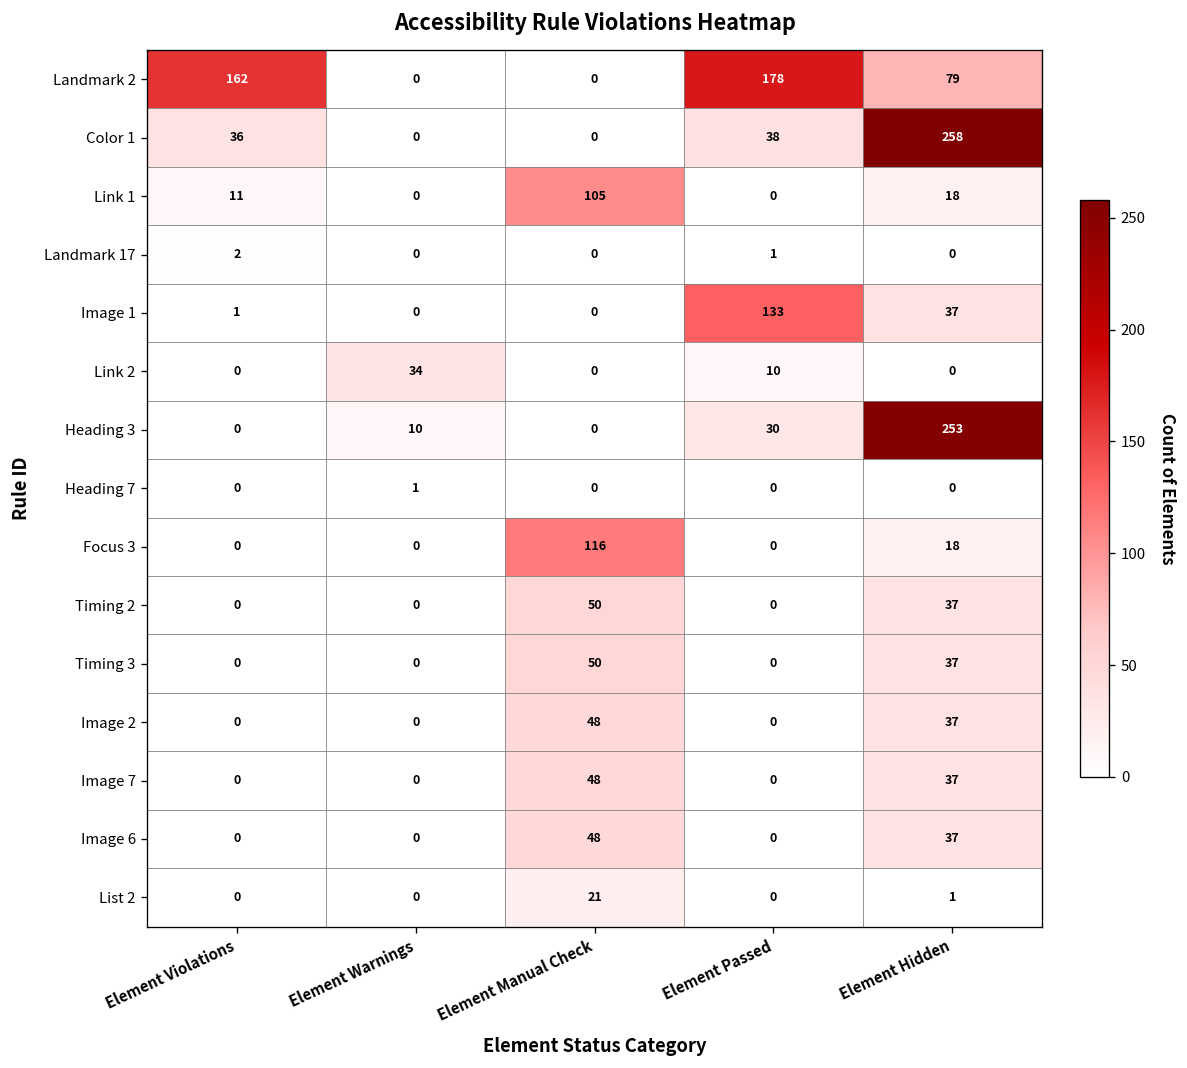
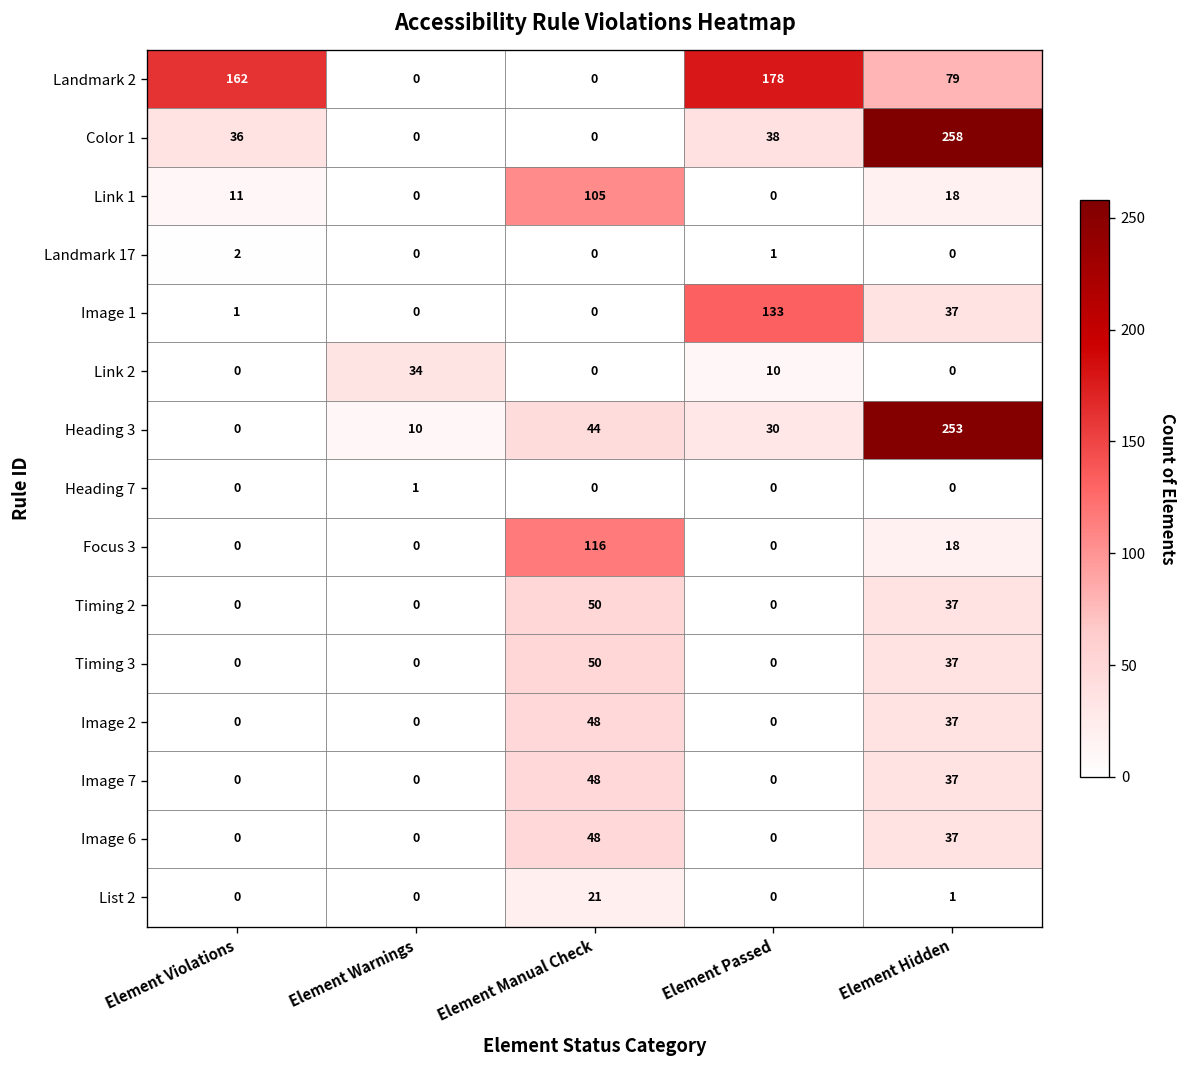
  {
    "Landmark 2": {
      "Element Violations": 162,
      "Element Warnings": 0,
      "Element Manual Check": 0,
      "Element Passed": 178,
      "Element Hidden": 79
    },
    "Color 1": {
      "Element Violations": 36,
      "Element Warnings": 0,
      "Element Manual Check": 0,
      "Element Passed": 38,
      "Element Hidden": 258
    },
    "Link 1": {
      "Element Violations": 11,
      "Element Warnings": 0,
      "Element Manual Check": 105,
      "Element Passed": 0,
      "Element Hidden": 18
    },
    "Landmark 17": {
      "Element Violations": 2,
      "Element Warnings": 0,
      "Element Manual Check": 0,
      "Element Passed": 1,
      "Element Hidden": 0
    },
    "Image 1": {
      "Element Violations": 1,
      "Element Warnings": 0,
      "Element Manual Check": 0,
      "Element Passed": 133,
      "Element Hidden": 37
    },
    "Link 2": {
      "Element Violations": 0,
      "Element Warnings": 34,
      "Element Manual Check": 0,
      "Element Passed": 10,
      "Element Hidden": 0
    },
    "Heading 3": {
      "Element Violations": 0,
      "Element Warnings": 10,
-     "Element Manual Check": 0,
+     "Element Manual Check": 44,
      "Element Passed": 30,
      "Element Hidden": 253
    },
    "Heading 7": {
      "Element Violations": 0,
      "Element Warnings": 1,
      "Element Manual Check": 0,
      "Element Passed": 0,
      "Element Hidden": 0
    },
    "Focus 3": {
      "Element Violations": 0,
      "Element Warnings": 0,
      "Element Manual Check": 116,
      "Element Passed": 0,
      "Element Hidden": 18
    },
    "Timing 2": {
      "Element Violations": 0,
      "Element Warnings": 0,
      "Element Manual Check": 50,
      "Element Passed": 0,
      "Element Hidden": 37
    },
    "Timing 3": {
      "Element Violations": 0,
      "Element Warnings": 0,
      "Element Manual Check": 50,
      "Element Passed": 0,
      "Element Hidden": 37
    },
    "Image 2": {
      "Element Violations": 0,
      "Element Warnings": 0,
      "Element Manual Check": 48,
      "Element Passed": 0,
      "Element Hidden": 37
    },
    "Image 7": {
      "Element Violations": 0,
      "Element Warnings": 0,
      "Element Manual Check": 48,
      "Element Passed": 0,
      "Element Hidden": 37
    },
    "Image 6": {
      "Element Violations": 0,
      "Element Warnings": 0,
      "Element Manual Check": 48,
      "Element Passed": 0,
      "Element Hidden": 37
    },
    "List 2": {
      "Element Violations": 0,
      "Element Warnings": 0,
      "Element Manual Check": 21,
      "Element Passed": 0,
      "Element Hidden": 1
    }
  }
